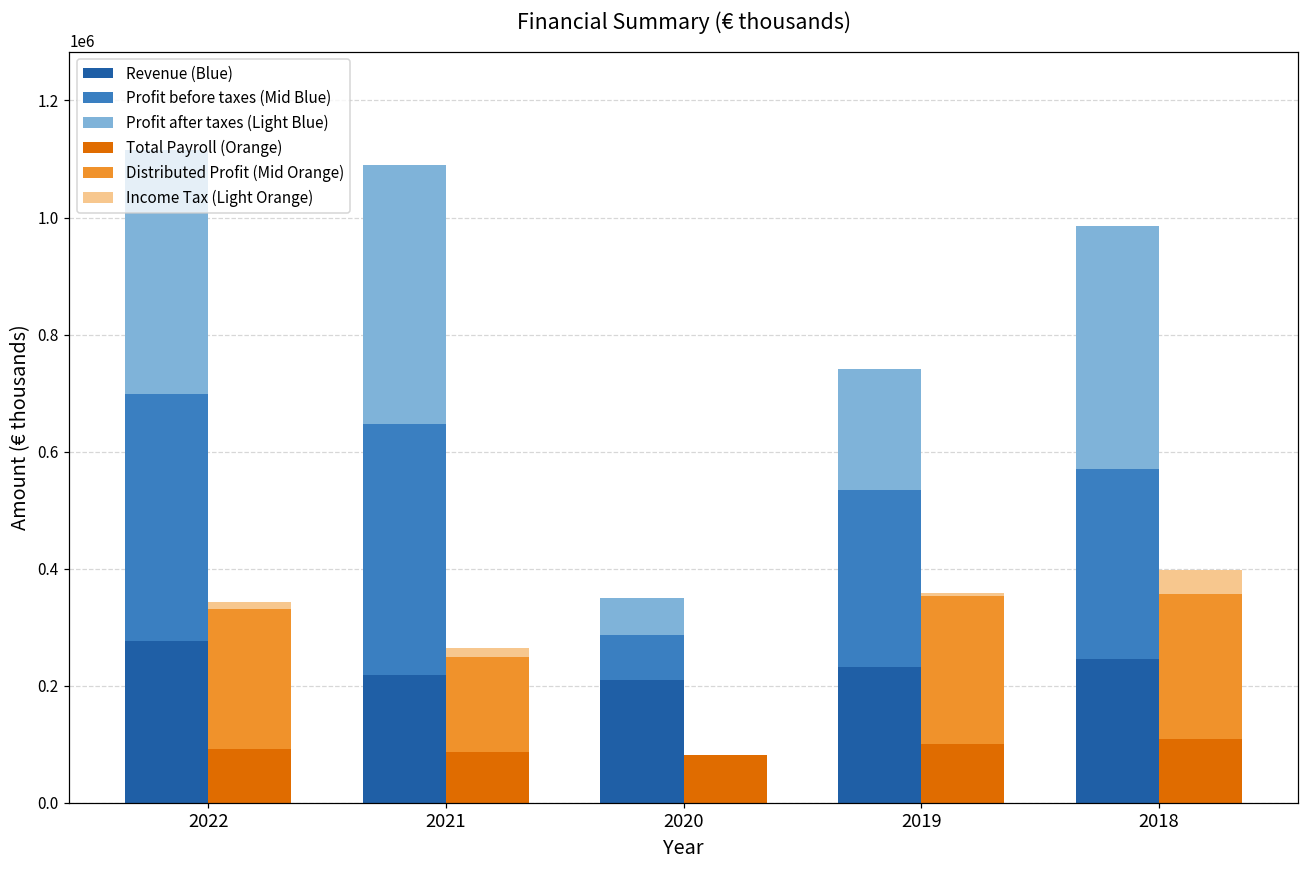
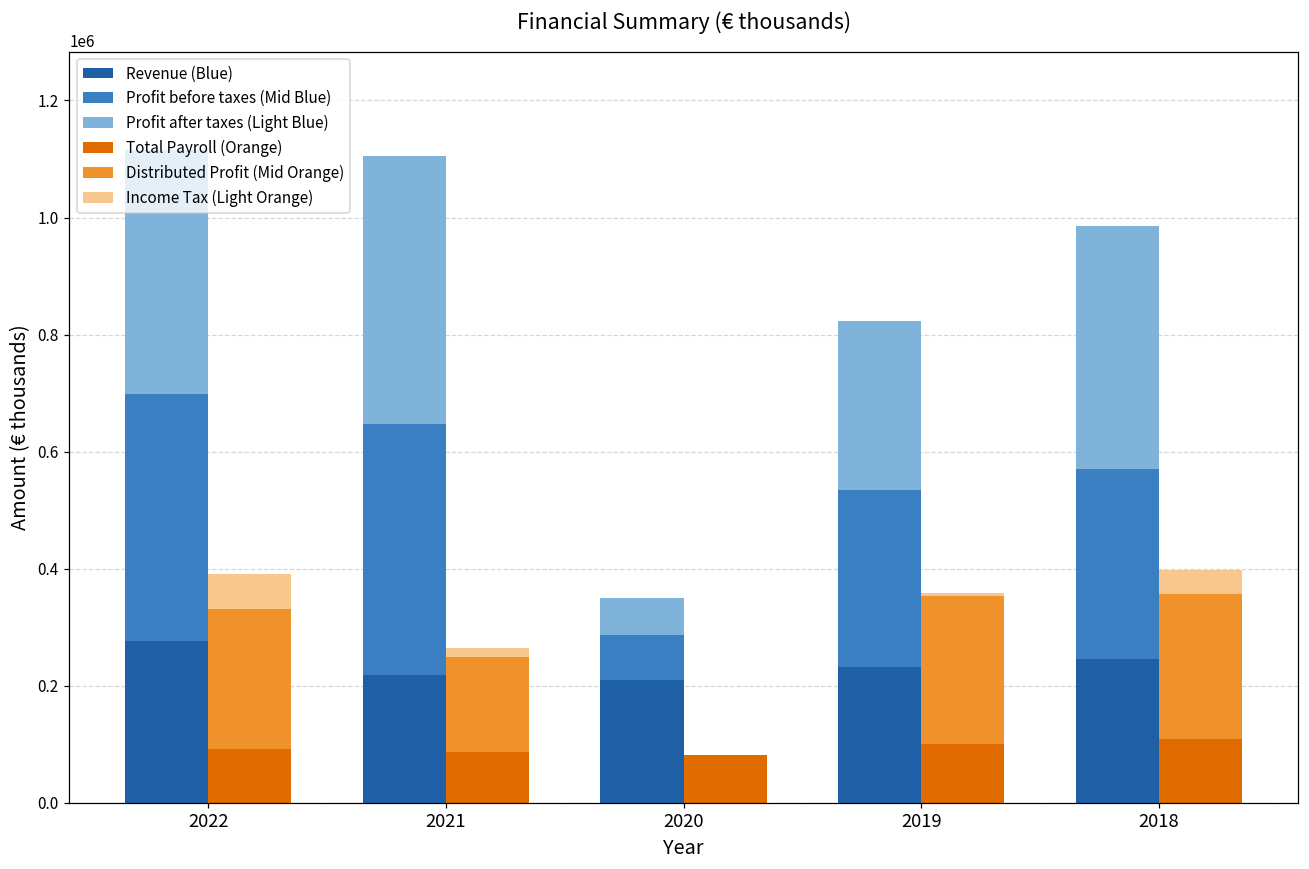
  {
    "Profit after taxes (Light Blue)": {
-     "2021": 440000,
+     "2021": 460000,
      "2020": 60000,
-     "2019": 210000,
+     "2019": 290000,
      "2018": 420000
    },
    "Income Tax (Light Orange)": {
-     "2022": 10000,
+     "2022": 60000,
      "2021": 10000,
      "2020": 0,
      "2019": 10000,
      "2018": 40000
    }
  }
